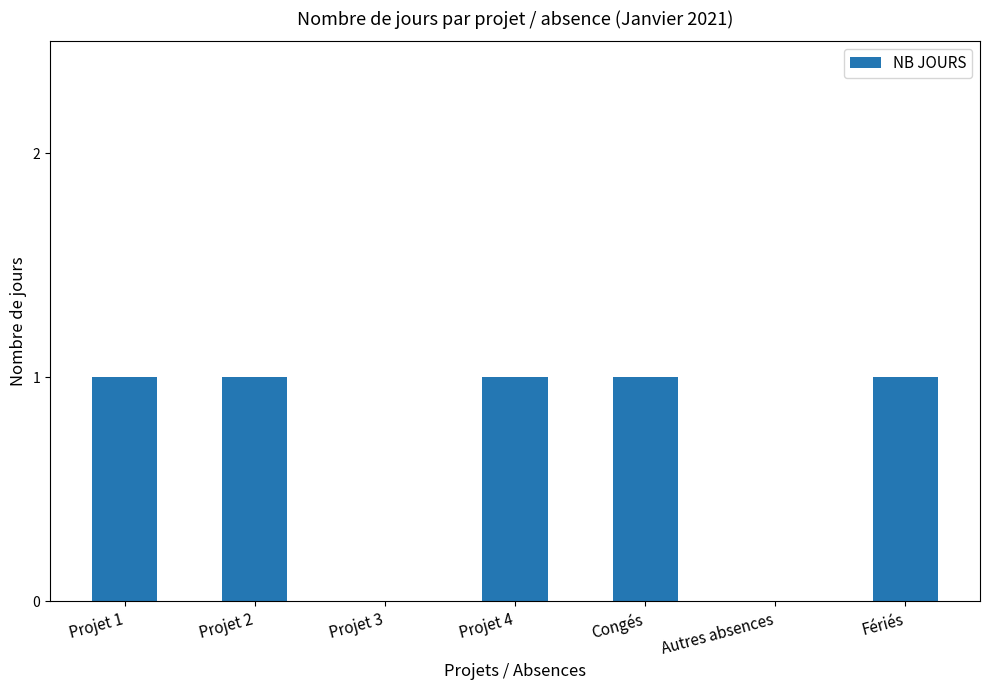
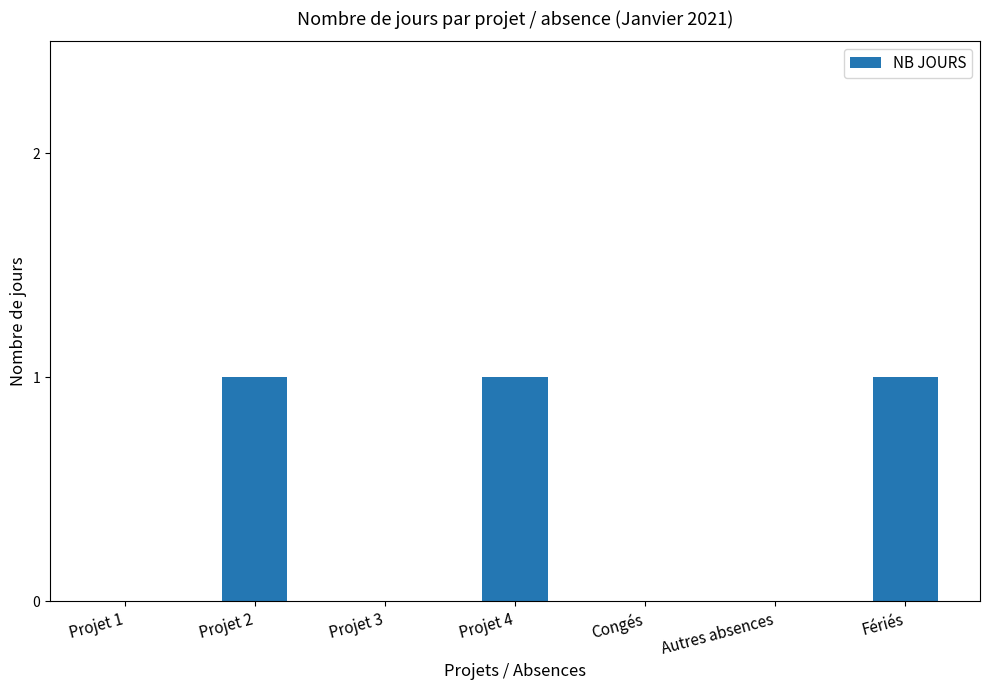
  {
-   "Projet 1": 1,
+   "Projet 1": 0,
    "Projet 2": 1,
    "Projet 3": 0,
    "Projet 4": 1,
-   "Congés": 1,
+   "Congés": 0,
    "Autres absences": 0,
    "Fériés": 1
  }
